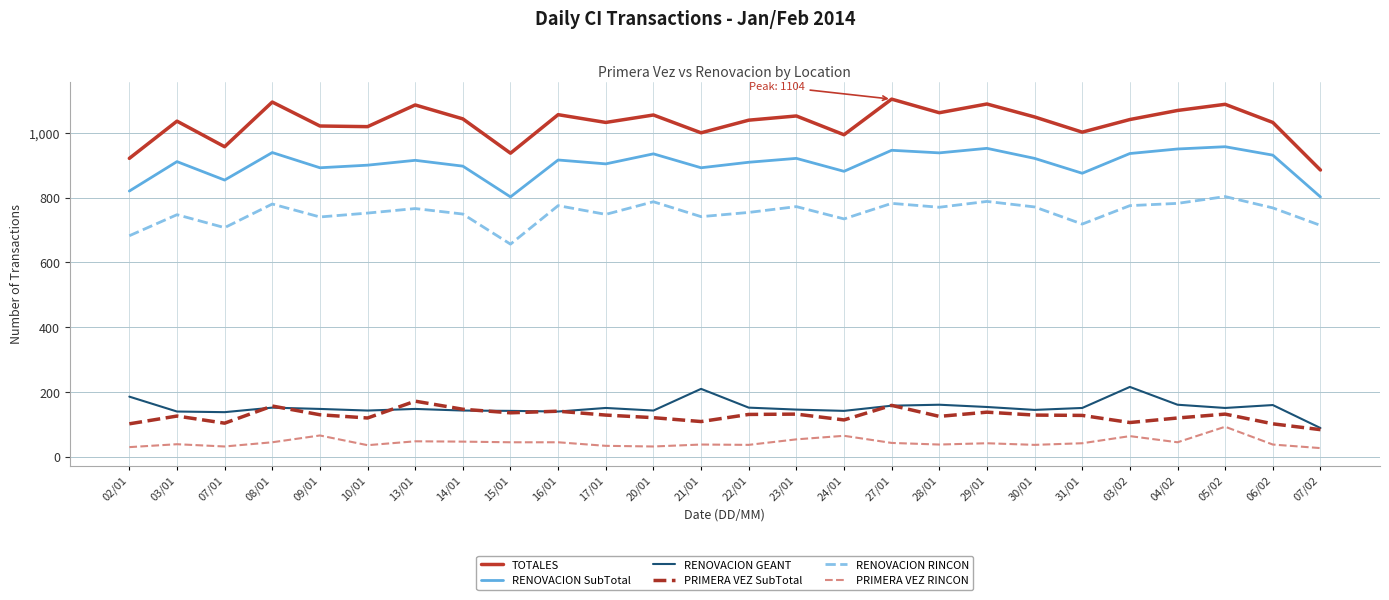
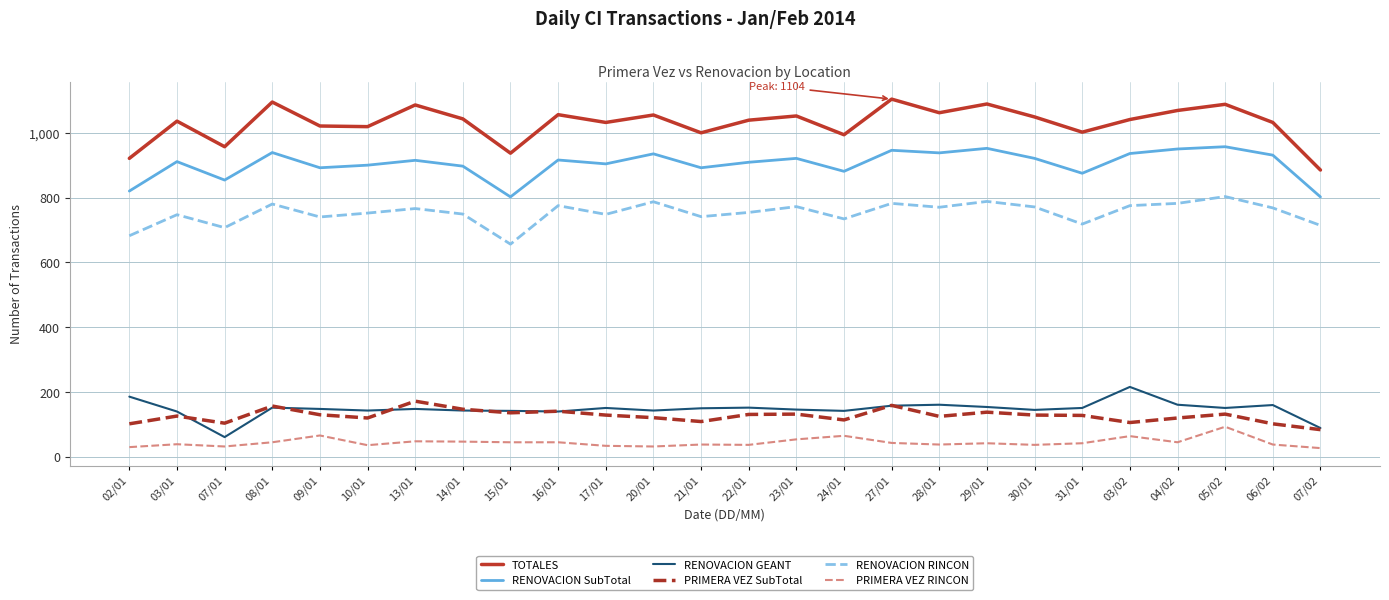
  {
    "RENOVACION GEANT": {
      "02/01": 190,
      "03/01": 140,
-     "07/01": 140,
+     "07/01": 60,
      "09/01": 150,
      "10/01": 140,
      "13/01": 150,
      "17/01": 150,
      "20/01": 140,
-     "21/01": 210,
+     "21/01": 150,
      "22/01": 150,
      "23/01": 150,
      "24/01": 140,
      "28/01": 160,
      "29/01": 150,
      "30/01": 140,
      "31/01": 150,
      "03/02": 220,
      "04/02": 160,
      "05/02": 150,
      "06/02": 160
    },
    "PRIMERA VEZ RINCON": {
      "02/01": 30,
      "03/01": 40,
      "07/01": 30,
      "08/01": 40,
      "09/01": 70,
      "10/01": 40,
      "13/01": 50,
      "14/01": 50,
      "15/01": 40,
      "16/01": 40,
      "17/01": 30,
      "20/01": 30,
      "21/01": 40,
      "22/01": 40,
      "23/01": 50,
      "24/01": 60,
      "27/01": 40,
      "28/01": 40,
      "29/01": 40,
      "30/01": 40,
      "31/01": 40,
      "03/02": 60,
      "04/02": 40,
      "05/02": 90,
      "06/02": 40,
      "07/02": 30
    }
  }
